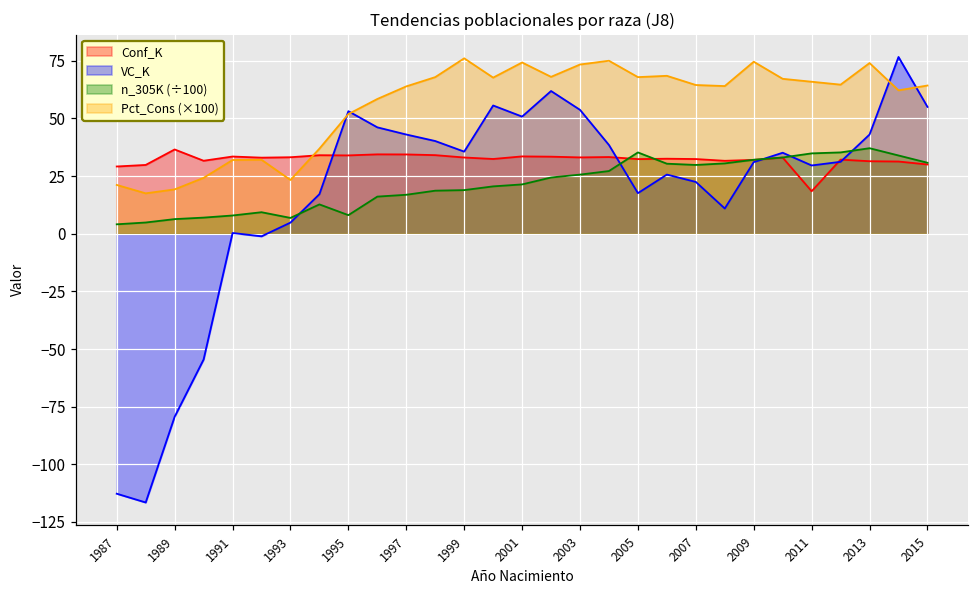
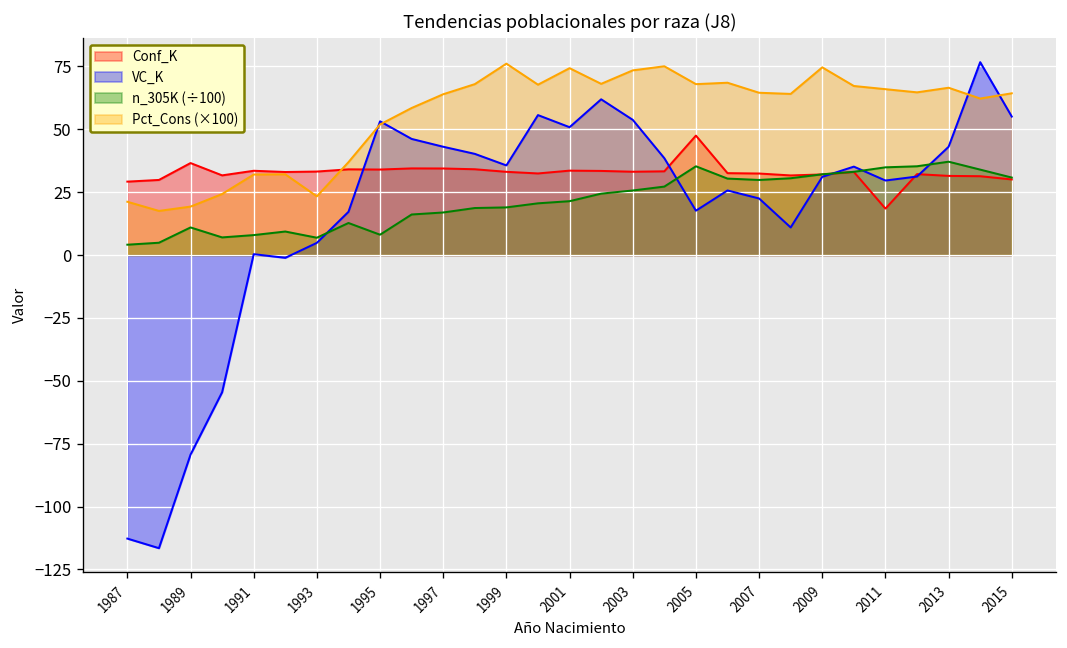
  {
    "Conf_K": {
      "1987": 29,
      "1989": 37,
      "1991": 33,
      "1993": 33,
      "1995": 34,
      "1997": 34,
      "1999": 33,
      "2001": 34,
      "2003": 33,
-     "2005": 32,
+     "2005": 47,
      "2007": 32,
      "2011": 18,
      "2013": 31
    },
    "n_305K (÷100)": {
      "1987": 4,
-     "1989": 6,
+     "1989": 11,
      "1991": 8,
      "1993": 7,
      "1995": 8,
      "1997": 17,
      "1999": 19,
      "2001": 21,
      "2003": 26,
      "2005": 35,
      "2007": 30,
      "2011": 35,
      "2013": 37
    },
    "Pct_Cons (×100)": {
      "1987": 21,
      "1989": 19,
      "1991": 32,
      "1993": 23,
      "1995": 52,
      "1997": 64,
      "1999": 76,
      "2001": 74,
      "2003": 73,
      "2005": 68,
      "2007": 65,
      "2009": 75,
      "2011": 66,
-     "2013": 74,
+     "2013": 66,
      "2015": 64
    }
  }
